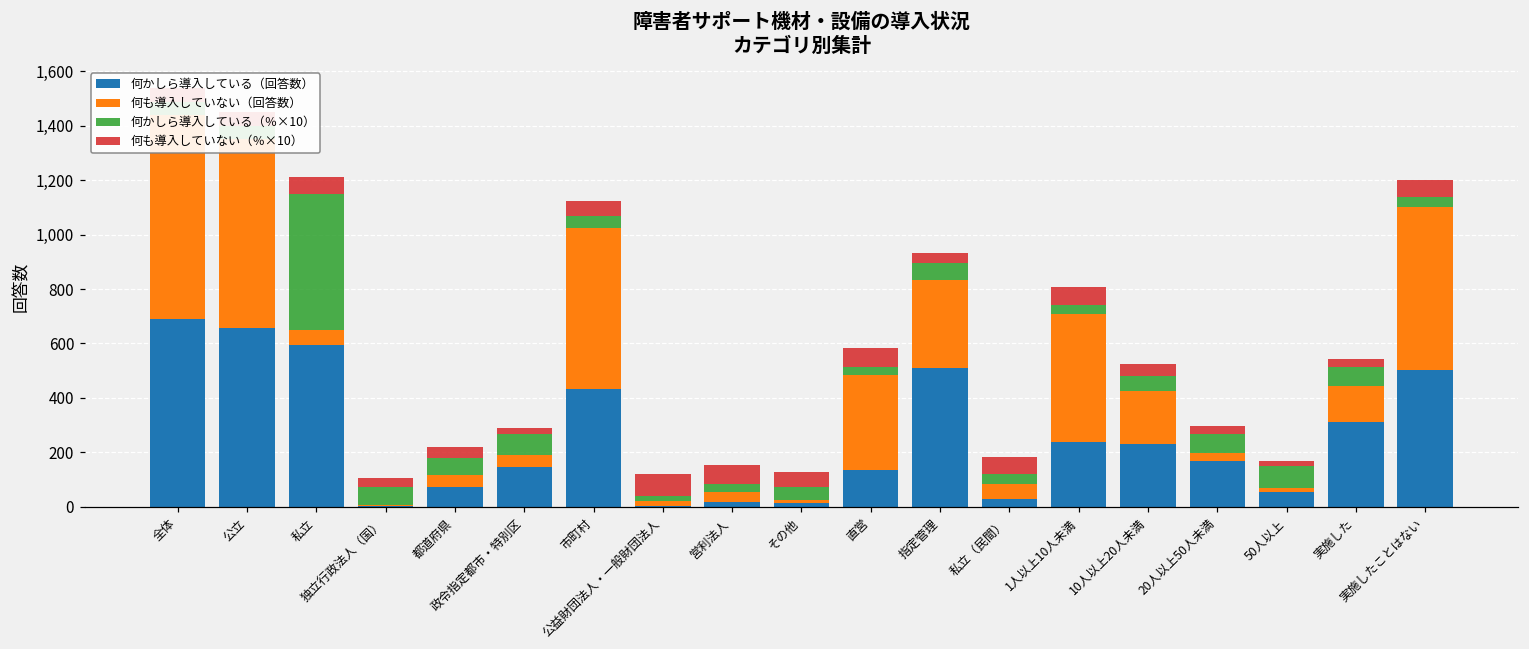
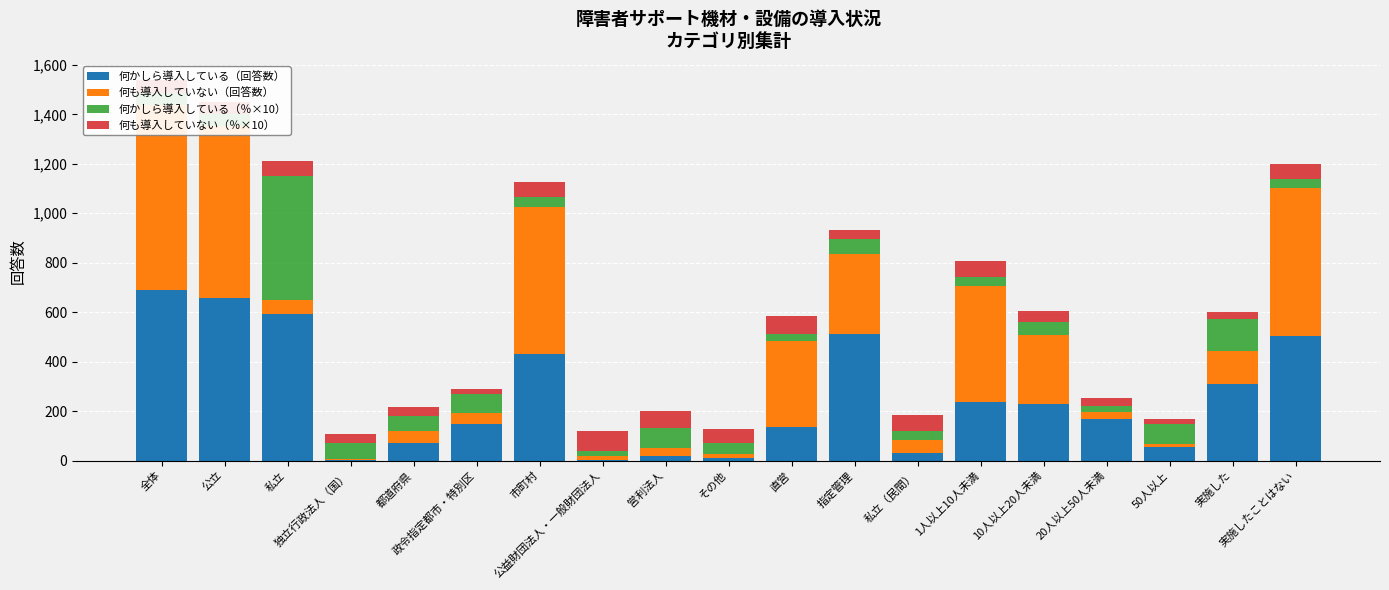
  {
    "何かしら導入している（回答数）": {
      "全体": 690,
      "公立": 660,
      "私立": 590,
      "都道府県": 70,
      "政令指定都市・特別区": 150,
      "市町村": 430,
      "営利法人": 20,
      "その他": 10,
      "直営": 140,
      "指定管理": 510,
      "私立（民間）": 30,
      "1人以上10人未満": 240,
      "10人以上20人未満": 230,
      "20人以上50人未満": 170,
      "50人以上": 60,
      "実施した": 310,
      "実施したことはない": 500
    },
    "何も導入していない（回答数）": {
      "私立": 60,
      "都道府県": 50,
      "政令指定都市・特別区": 40,
      "市町村": 590,
      "公益財団法人・一般財団法人": 20,
      "営利法人": 40,
      "その他": 10,
      "直営": 350,
      "指定管理": 320,
      "私立（民間）": 50,
      "1人以上10人未満": 470,
-     "10人以上20人未満": 200,
+     "10人以上20人未満": 280,
      "20人以上50人未満": 30,
      "50人以上": 10,
      "実施した": 130,
      "実施したことはない": 600
    },
    "何かしら導入している（％×10）": {
      "私立": 500,
      "独立行政法人（国）": 70,
      "都道府県": 60,
      "政令指定都市・特別区": 80,
      "市町村": 40,
      "公益財団法人・一般財団法人": 20,
-     "営利法人": 30,
+     "営利法人": 80,
      "その他": 50,
      "直営": 30,
      "指定管理": 60,
      "私立（民間）": 40,
      "1人以上10人未満": 30,
      "10人以上20人未満": 50,
-     "20人以上50人未満": 70,
+     "20人以上50人未満": 20,
      "50人以上": 80,
-     "実施した": 70,
+     "実施した": 130,
      "実施したことはない": 40
    },
    "何も導入していない（％×10）": {
      "私立": 60,
      "独立行政法人（国）": 30,
      "都道府県": 40,
      "政令指定都市・特別区": 20,
      "市町村": 60,
      "公益財団法人・一般財団法人": 80,
      "営利法人": 70,
      "その他": 50,
      "直営": 70,
      "指定管理": 40,
      "私立（民間）": 60,
      "1人以上10人未満": 70,
      "10人以上20人未満": 50,
      "20人以上50人未満": 30,
      "50人以上": 20,
      "実施した": 30,
      "実施したことはない": 60
    }
  }
